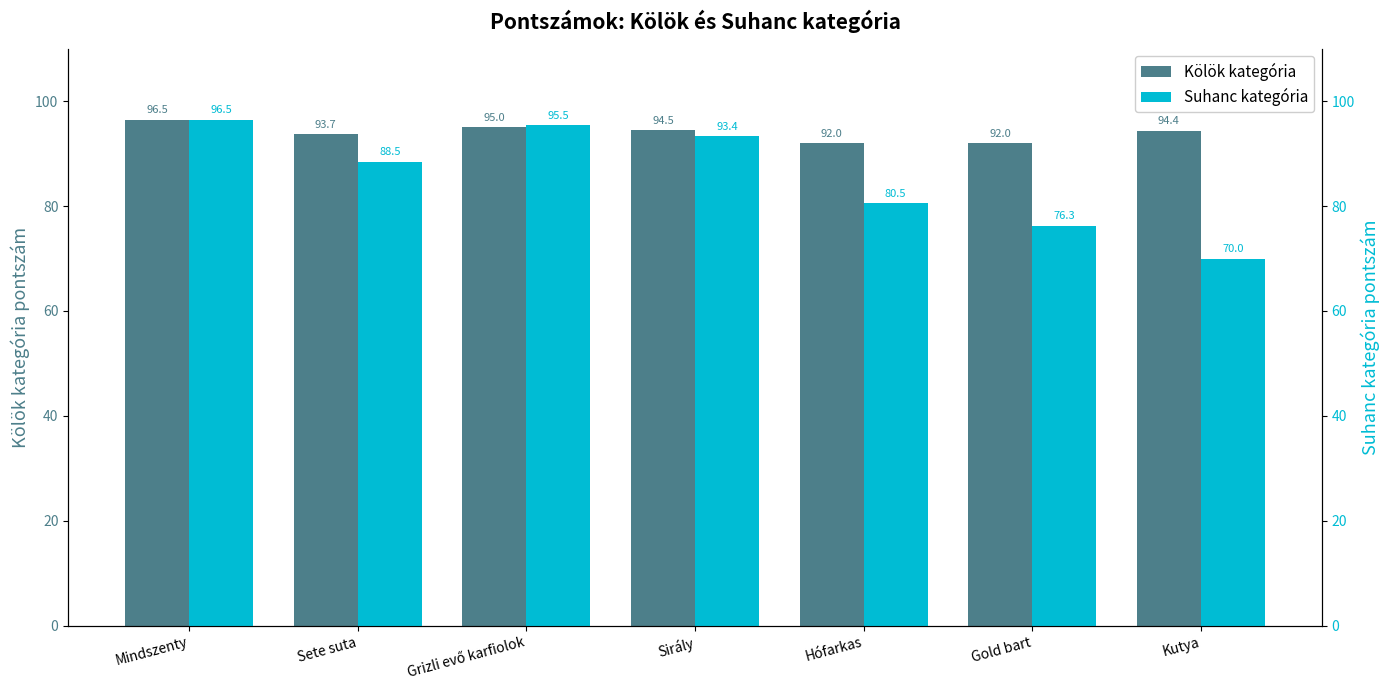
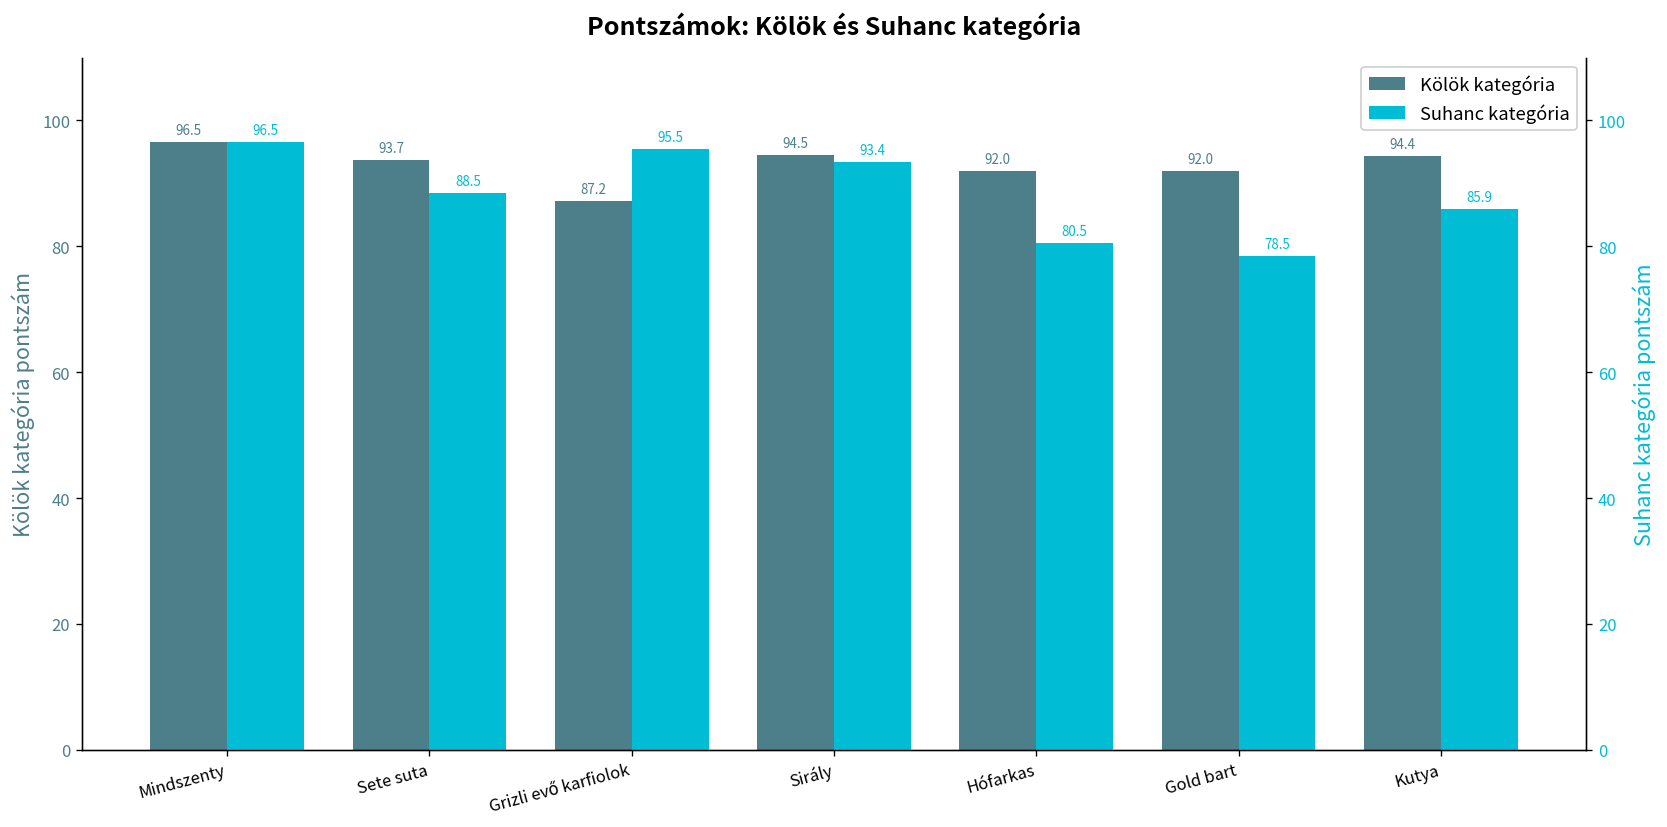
  {
    "Kölök kategória": {
      "Mindszenty": 96.5,
      "Sete suta": 93.7,
-     "Grizli evő karfiolok": 95.0,
+     "Grizli evő karfiolok": 87.2,
      "Sirály": 94.5,
      "Hófarkas": 92.0,
      "Gold bart": 92.0,
      "Kutya": 94.4
    },
    "Suhanc kategória": {
      "Mindszenty": 96.5,
      "Sete suta": 88.5,
      "Grizli evő karfiolok": 95.5,
      "Sirály": 93.4,
      "Hófarkas": 80.5,
-     "Gold bart": 76.3,
-     "Kutya": 70.0
+     "Gold bart": 78.5,
+     "Kutya": 85.9
    }
  }
